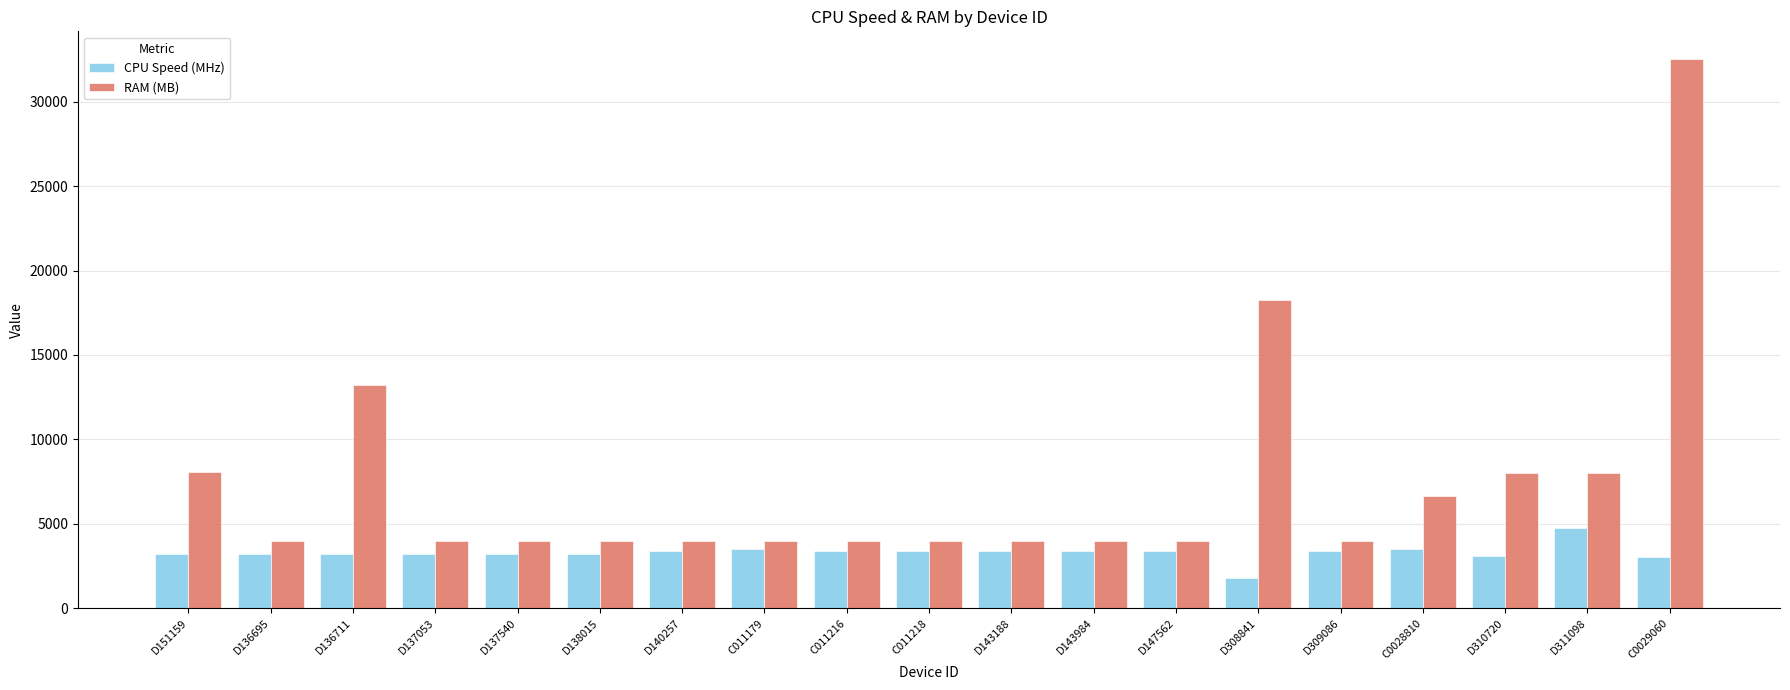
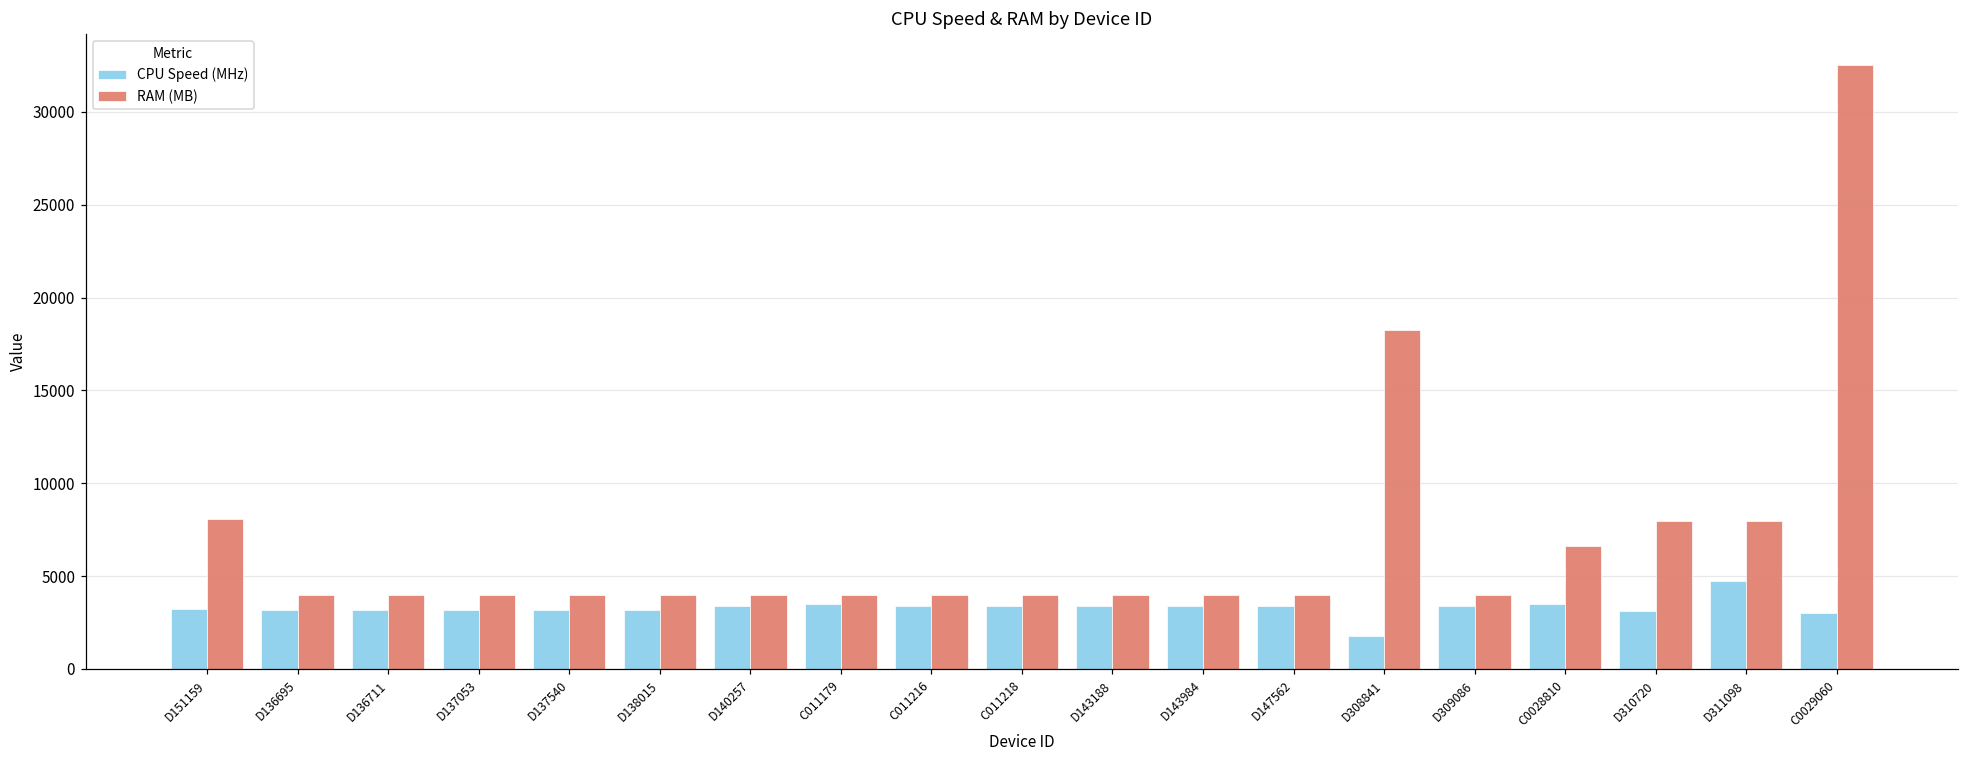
  {
    "CPU Speed (MHz)": {
      "D151159": 3200,
      "D136695": 3200,
      "D136711": 3200,
      "D137053": 3200,
      "D137540": 3200,
      "D138015": 3200,
      "D140257": 3400,
      "C011179": 3500,
      "C011216": 3400,
      "C011218": 3400,
      "D143188": 3400,
      "D143984": 3400,
      "D147562": 3400,
      "D308841": 1800,
      "D309086": 3400,
      "C0028810": 3500,
      "D310720": 3100,
      "D311098": 4800,
      "C0029060": 3000
    },
    "RAM (MB)": {
      "D151159": 8100,
      "D136695": 4000,
-     "D136711": 13200,
+     "D136711": 4000,
      "D137053": 4000,
      "D137540": 4000,
      "D138015": 4000,
      "D140257": 4000,
      "C011179": 4000,
      "C011216": 4000,
      "C011218": 4000,
      "D143188": 4000,
      "D143984": 4000,
      "D147562": 4000,
      "D308841": 18200,
      "D309086": 4000,
      "C0028810": 6600,
      "D310720": 8000,
      "D311098": 8000,
      "C0029060": 32500
    }
  }
